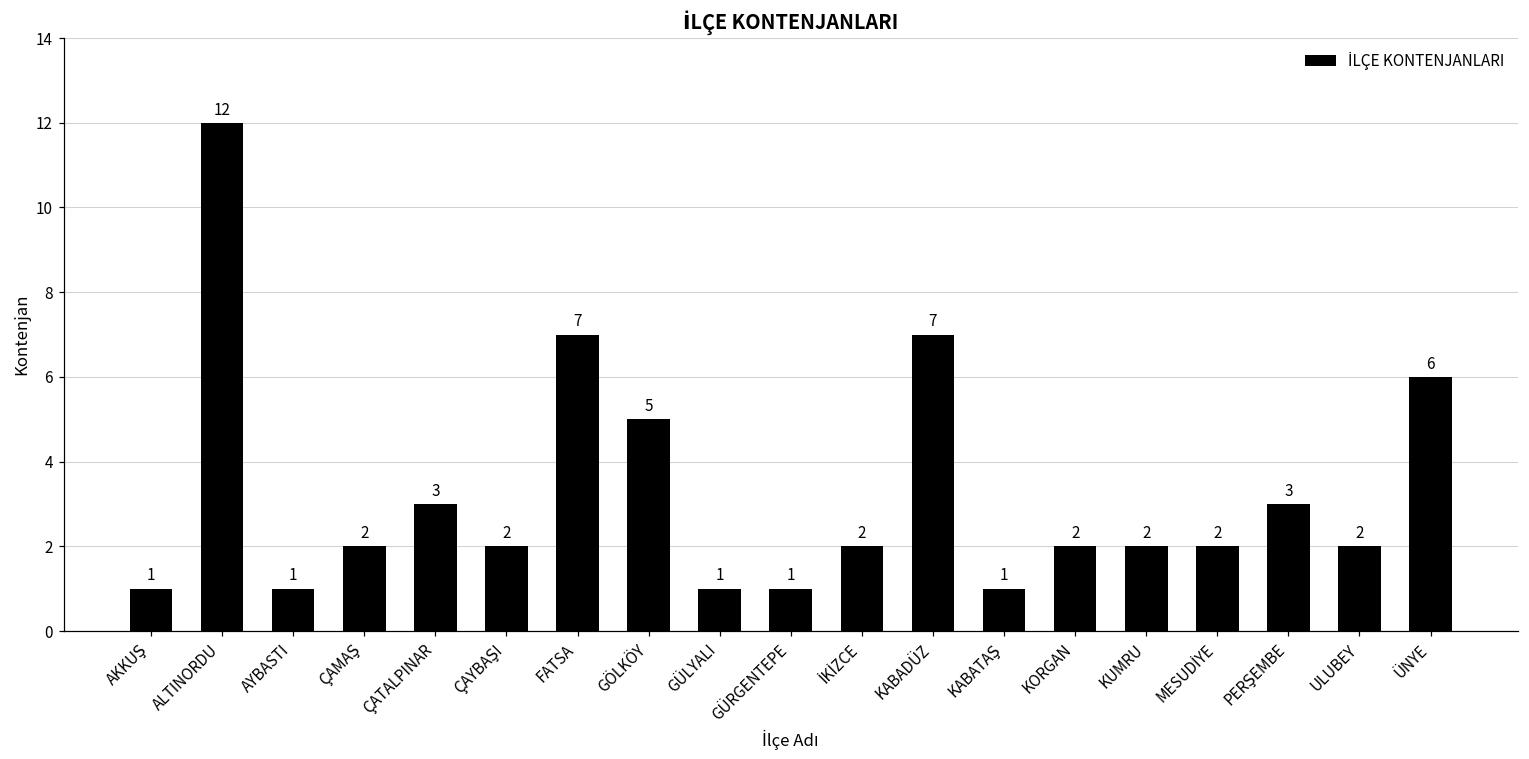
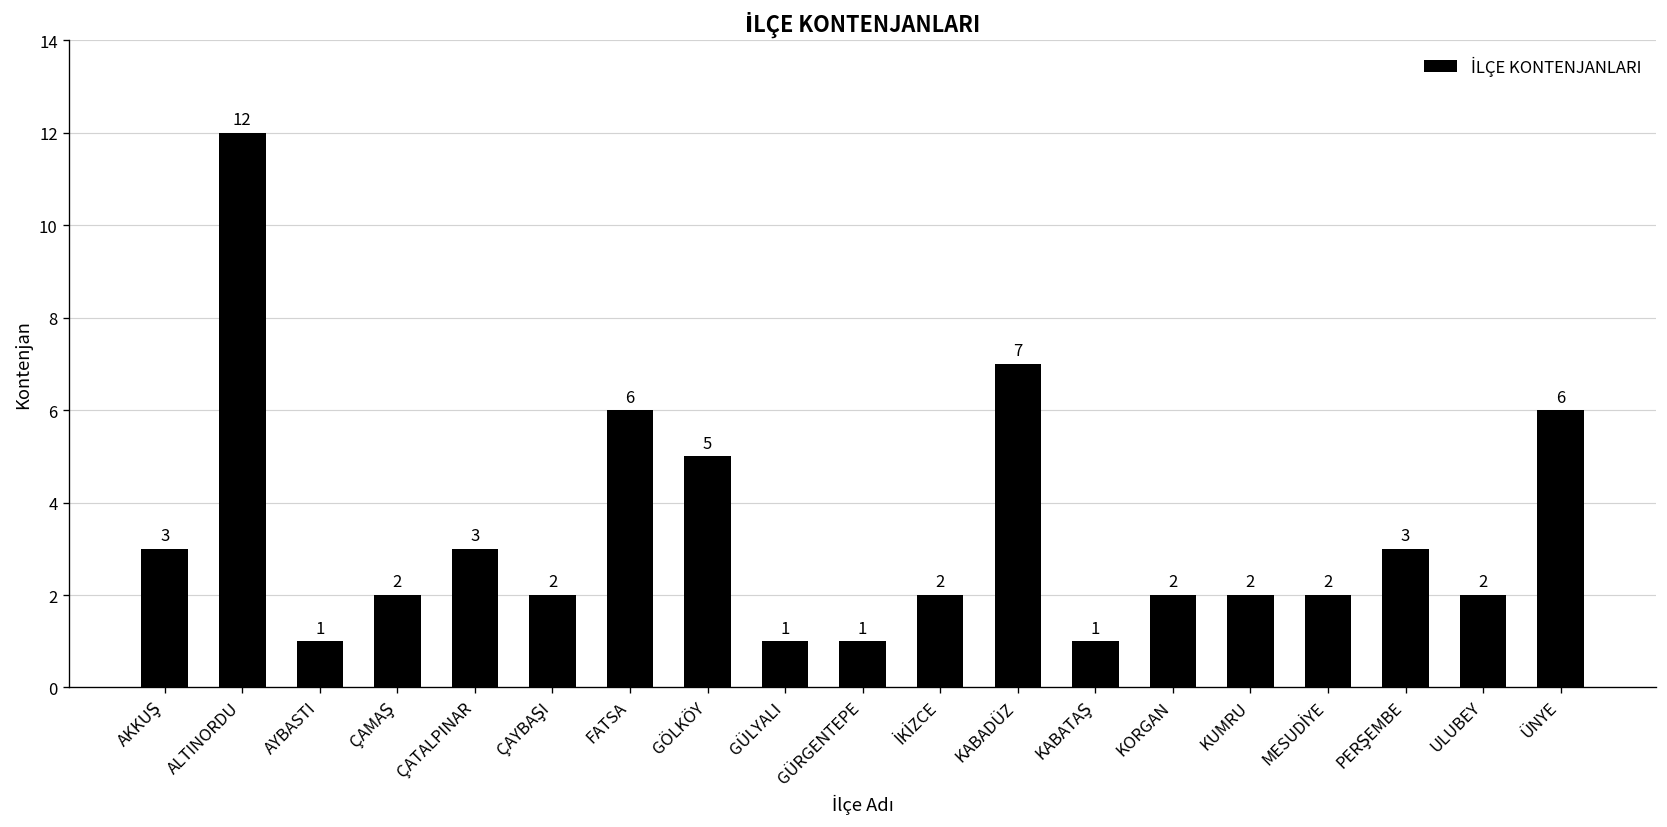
  {
-   "AKKUŞ": 1,
+   "AKKUŞ": 3,
    "ALTINORDU": 12,
    "AYBASTI": 1,
    "ÇAMAŞ": 2,
    "ÇATALPINAR": 3,
    "ÇAYBAŞI": 2,
-   "FATSA": 7,
+   "FATSA": 6,
    "GÖLKÖY": 5,
    "GÜLYALI": 1,
    "GÜRGENTEPE": 1,
    "İKİZCE": 2,
    "KABADÜZ": 7,
    "KABATAŞ": 1,
    "KORGAN": 2,
    "KUMRU": 2,
    "MESUDİYE": 2,
    "PERŞEMBE": 3,
    "ULUBEY": 2,
    "ÜNYE": 6
  }
